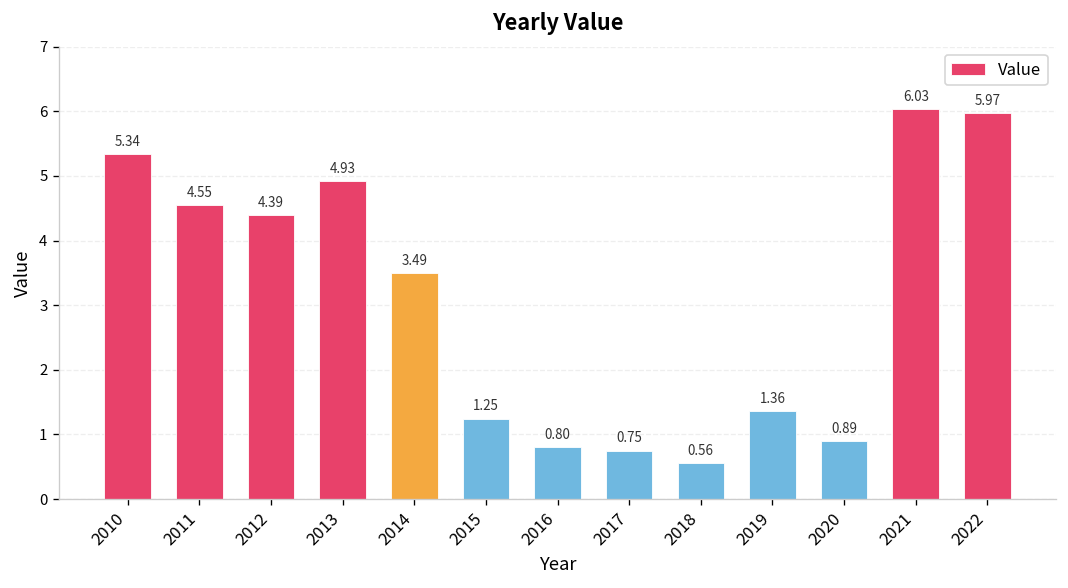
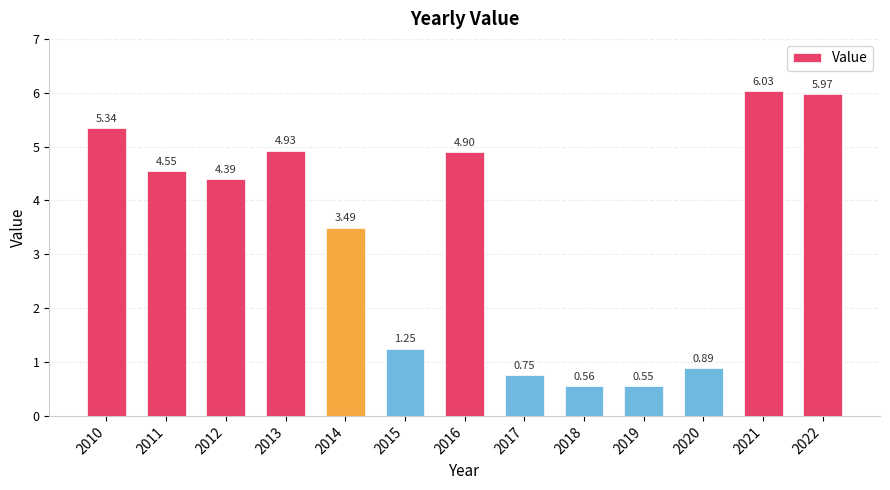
  {
    "2010": 5.34,
    "2011": 4.55,
    "2012": 4.39,
    "2013": 4.93,
    "2014": 3.49,
    "2015": 1.25,
-   "2016": 0.80,
+   "2016": 4.90,
    "2017": 0.75,
    "2018": 0.56,
-   "2019": 1.36,
+   "2019": 0.55,
    "2020": 0.89,
    "2021": 6.03,
    "2022": 5.97
  }
